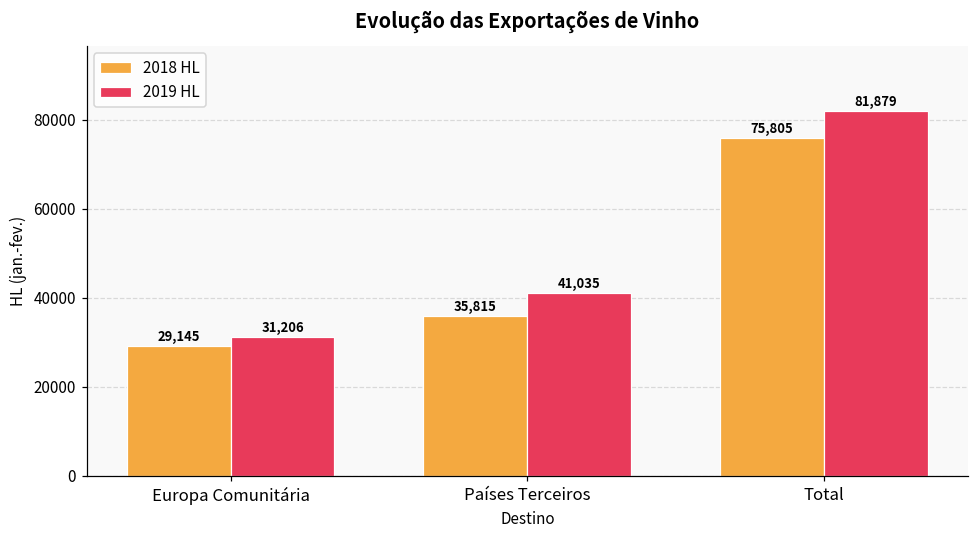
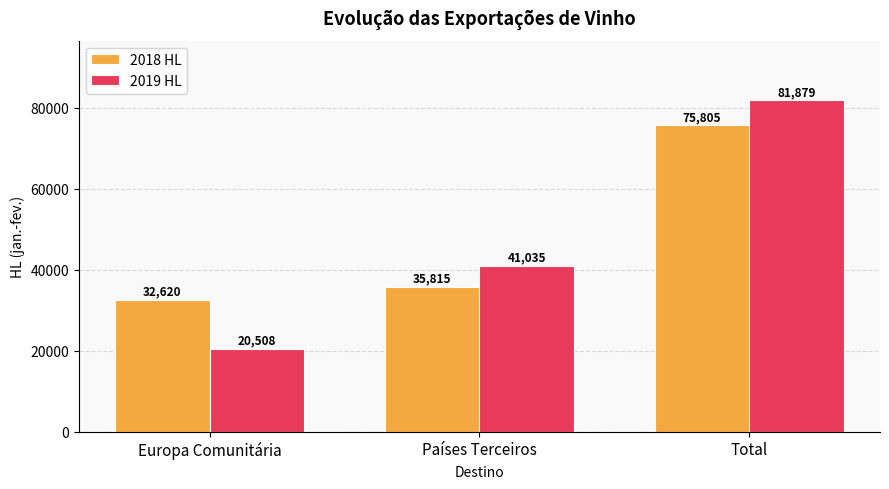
  {
    "2018 HL": {
-     "Europa Comunitária": "29,145",
+     "Europa Comunitária": "32,620",
      "Países Terceiros": "35,815",
      "Total": "75,805"
    },
    "2019 HL": {
-     "Europa Comunitária": "31,206",
+     "Europa Comunitária": "20,508",
      "Países Terceiros": "41,035",
      "Total": "81,879"
    }
  }
